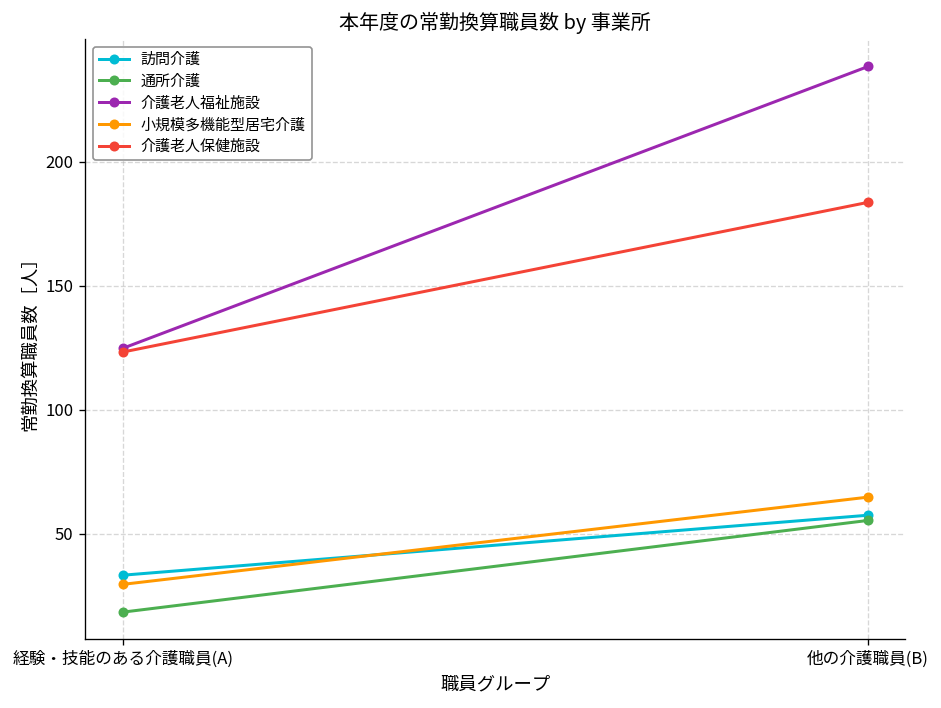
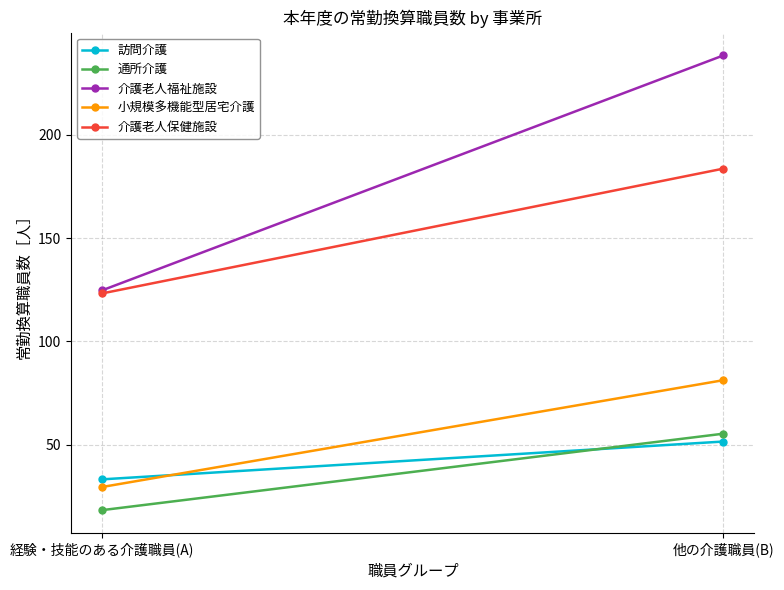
  {
    "訪問介護": {
      "経験・技能のある介護職員(A)": 33,
-     "他の介護職員(B)": 57
+     "他の介護職員(B)": 52
    },
    "通所介護": {
      "経験・技能のある介護職員(A)": 18,
      "他の介護職員(B)": 55
    },
    "介護老人福祉施設": {
      "経験・技能のある介護職員(A)": 125,
      "他の介護職員(B)": 238
    },
    "小規模多機能型居宅介護": {
      "経験・技能のある介護職員(A)": 30,
-     "他の介護職員(B)": 65
+     "他の介護職員(B)": 81
    },
    "介護老人保健施設": {
      "経験・技能のある介護職員(A)": 123,
      "他の介護職員(B)": 184
    }
  }
